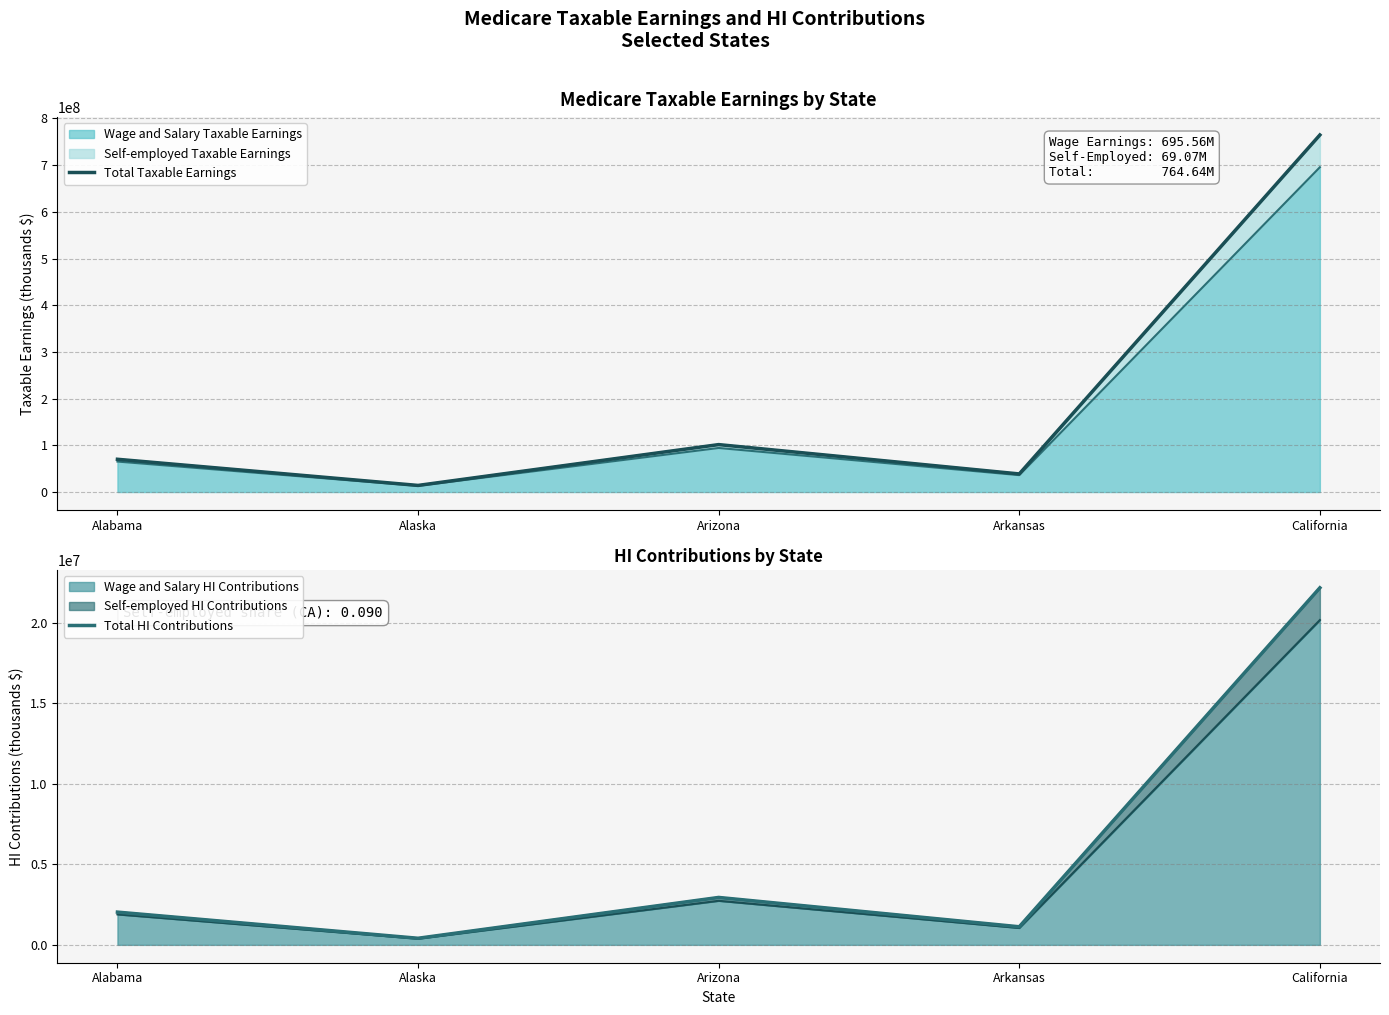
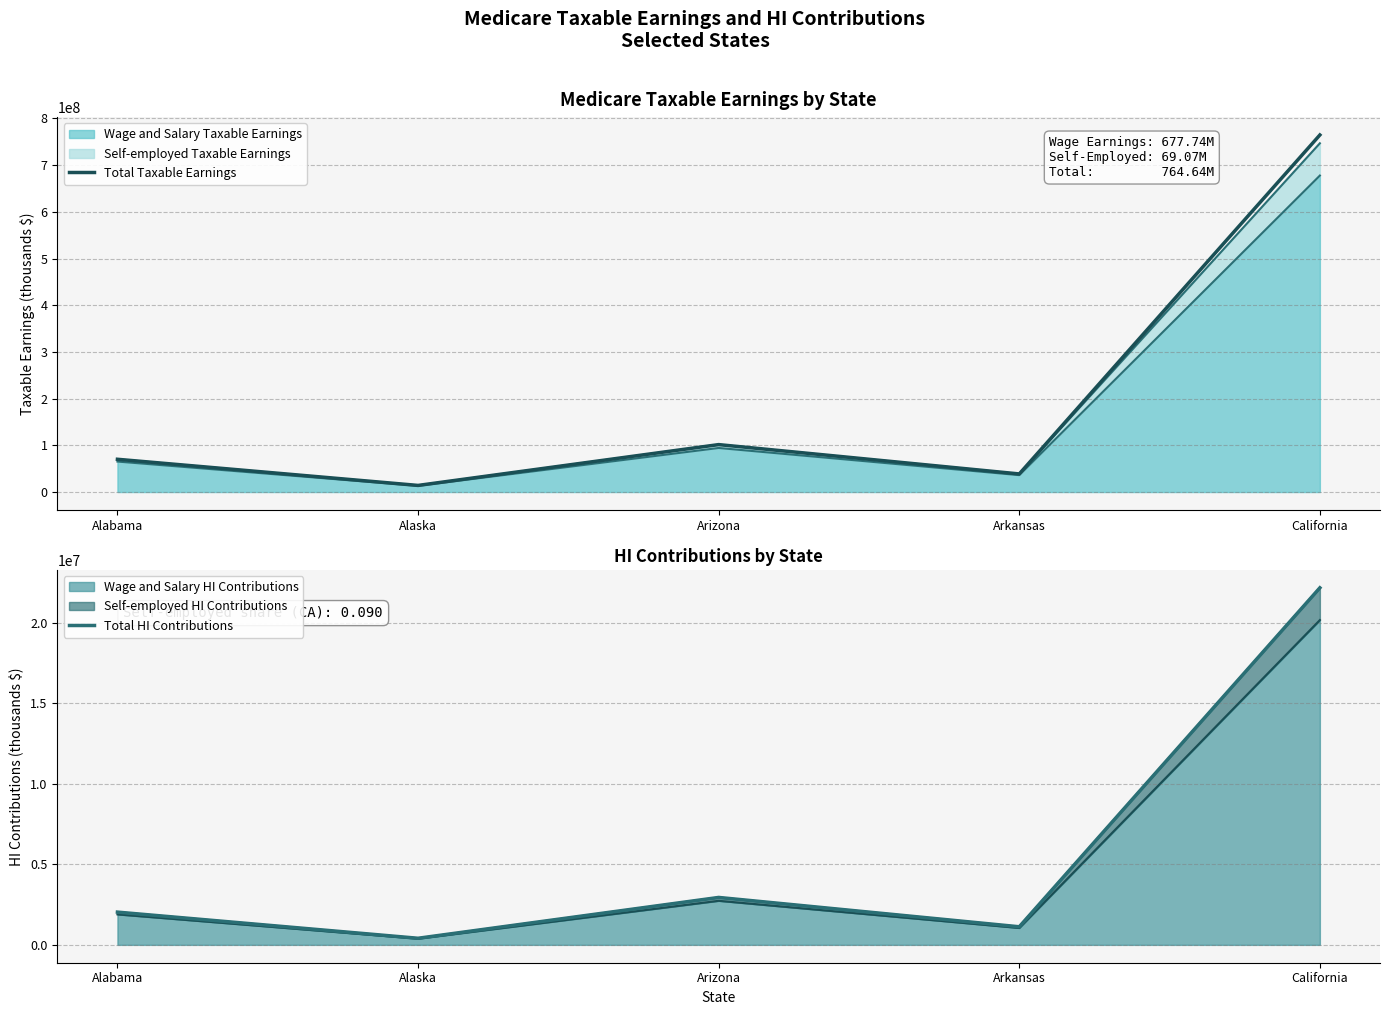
  {
    "Medicare Taxable Earnings by State": {
      "Wage and Salary Taxable Earnings": {
-       "California": "695.56M"
+       "California": "677.74M"
      }
    }
  }
